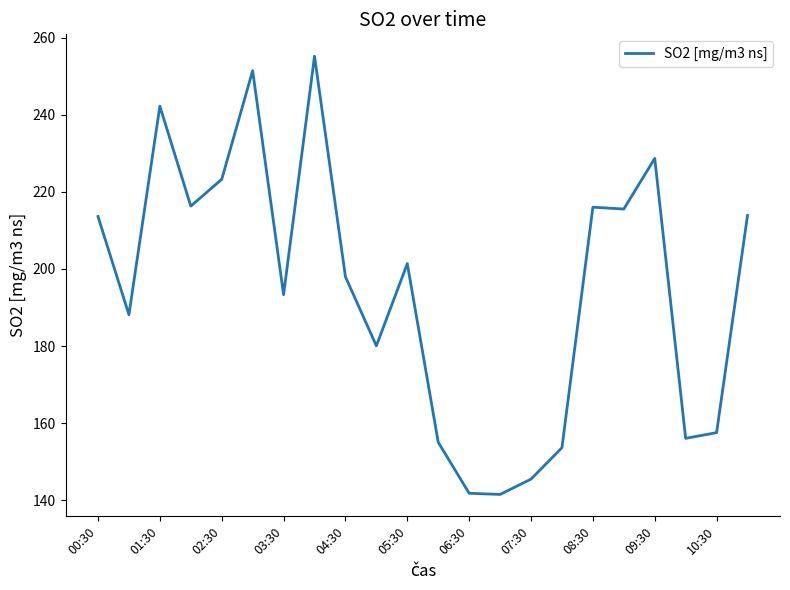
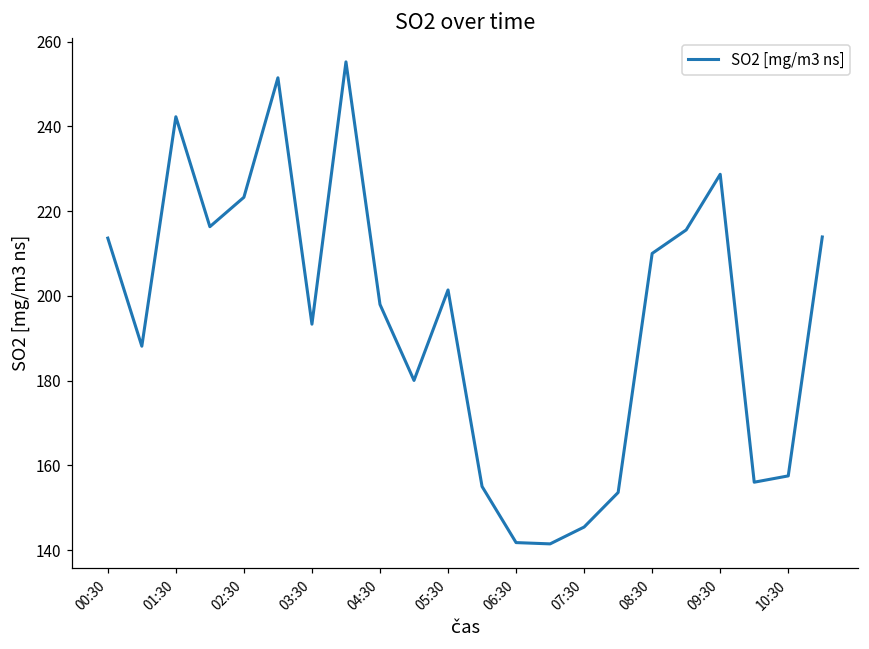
  {
    "00:30": 214,
    "01:30": 242,
    "02:30": 223,
    "03:30": 193,
    "04:30": 198,
    "05:30": 201,
    "06:30": 142,
    "07:30": 145,
-   "08:30": 216,
+   "08:30": 210,
    "09:30": 229,
    "10:30": 158
  }
